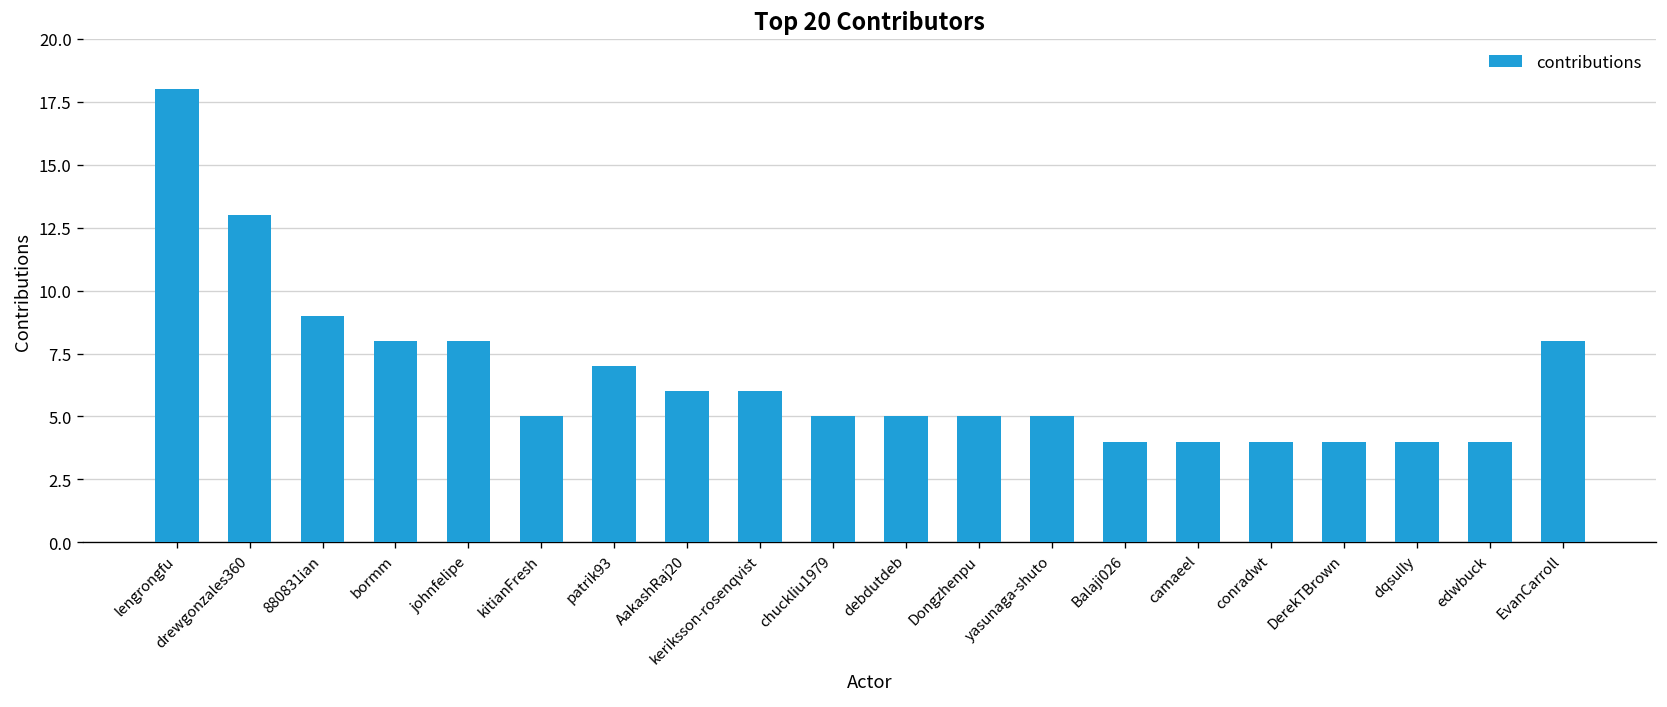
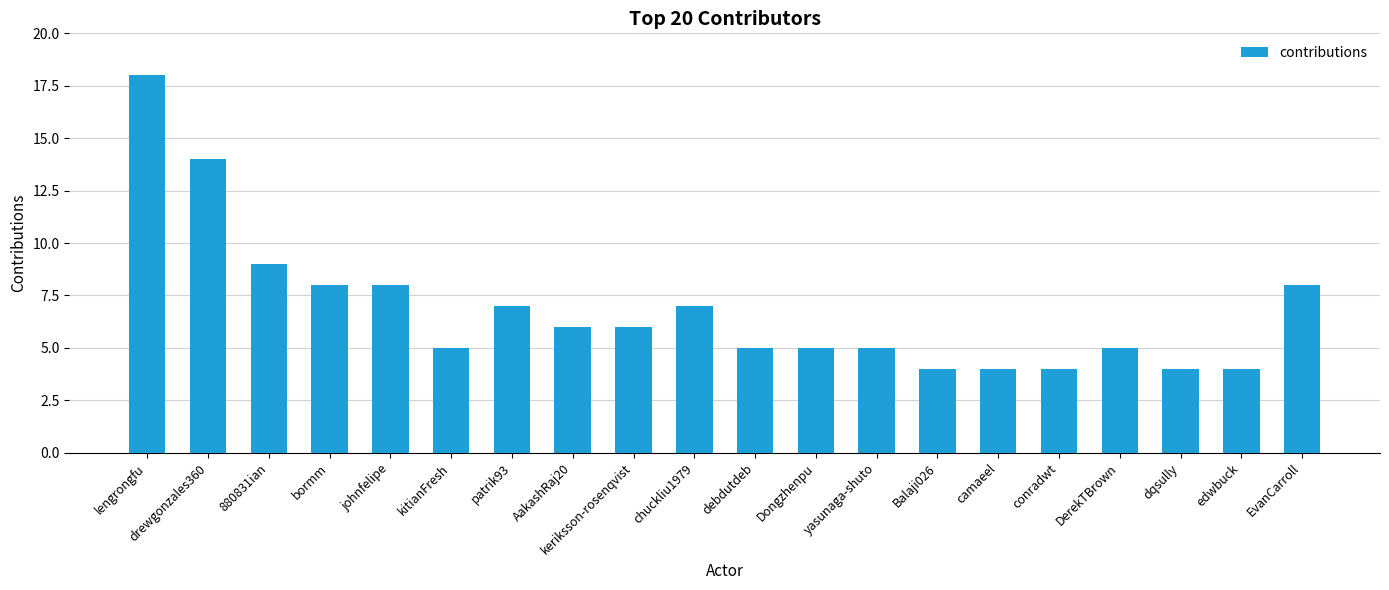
  {
    "lengrongfu": 18,
-   "drewgonzales360": 13,
+   "drewgonzales360": 14,
    "880831ian": 9,
    "bormm": 8,
    "johnfelipe": 8,
    "kitianFresh": 5,
    "patrik93": 7,
    "AakashRaj20": 6,
    "keriksson-rosenqvist": 6,
-   "chuckliu1979": 5,
+   "chuckliu1979": 7,
    "debdutdeb": 5,
    "Dongzhenpu": 5,
    "yasunaga-shuto": 5,
    "Balaji026": 4,
    "camaeel": 4,
    "conradwt": 4,
-   "DerekTBrown": 4,
+   "DerekTBrown": 5,
    "dqsully": 4,
    "edwbuck": 4,
    "EvanCarroll": 8
  }
